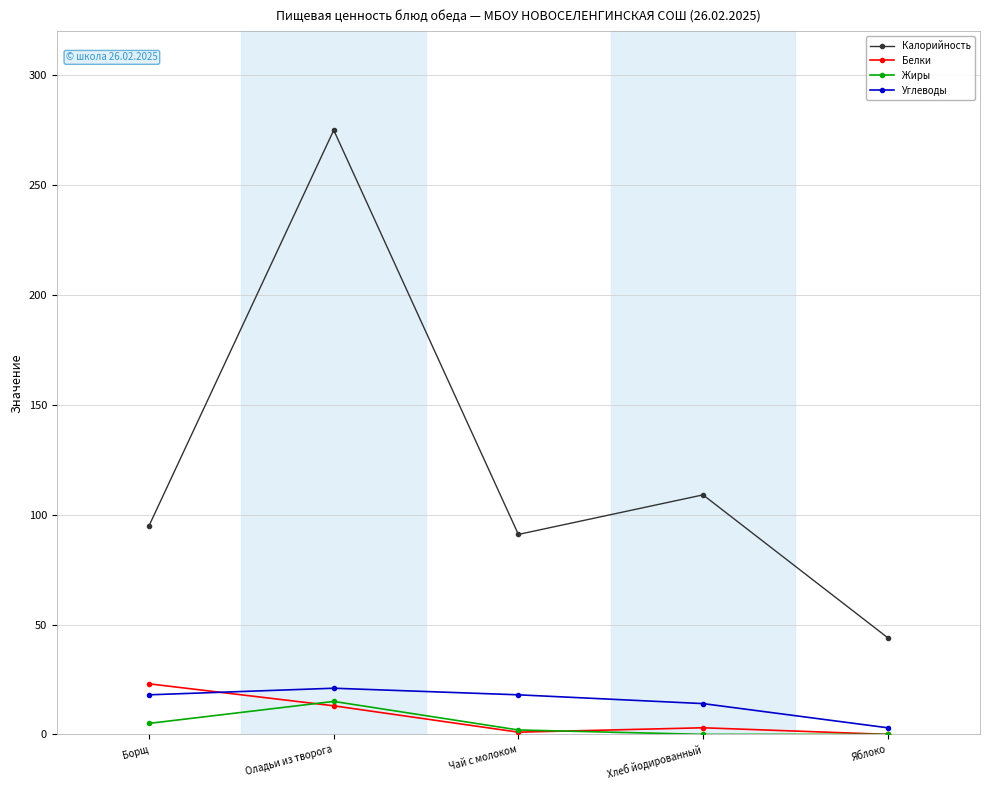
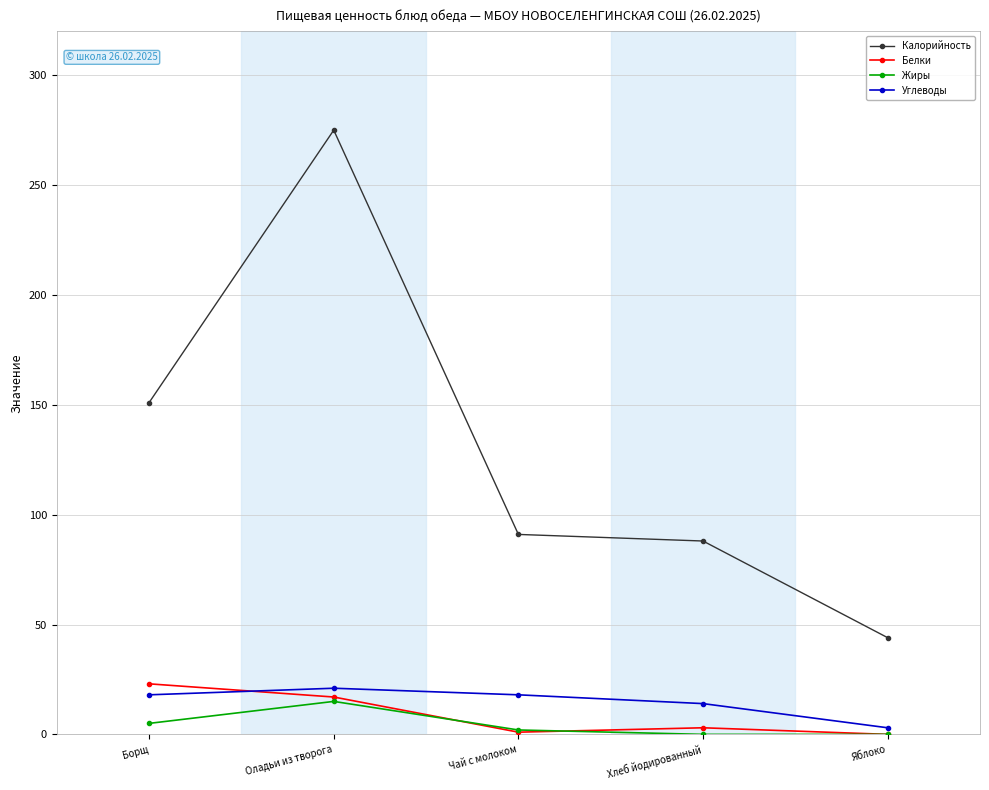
  {
    "Калорийность": {
-     "Борщ": 95,
+     "Борщ": 151,
      "Оладьи из творога": 275,
      "Чай с молоком": 91,
-     "Хлеб йодированный": 109,
+     "Хлеб йодированный": 88,
      "Яблоко": 44
    },
    "Белки": {
      "Борщ": 23,
-     "Оладьи из творога": 13,
+     "Оладьи из творога": 17,
      "Хлеб йодированный": 3
    },
    "Жиры": {
      "Борщ": 5,
      "Оладьи из творога": 15,
      "Хлеб йодированный": 0
    },
    "Углеводы": {
      "Борщ": 18,
      "Оладьи из творога": 21,
      "Чай с молоком": 18,
      "Хлеб йодированный": 14,
      "Яблоко": 3
    }
  }
